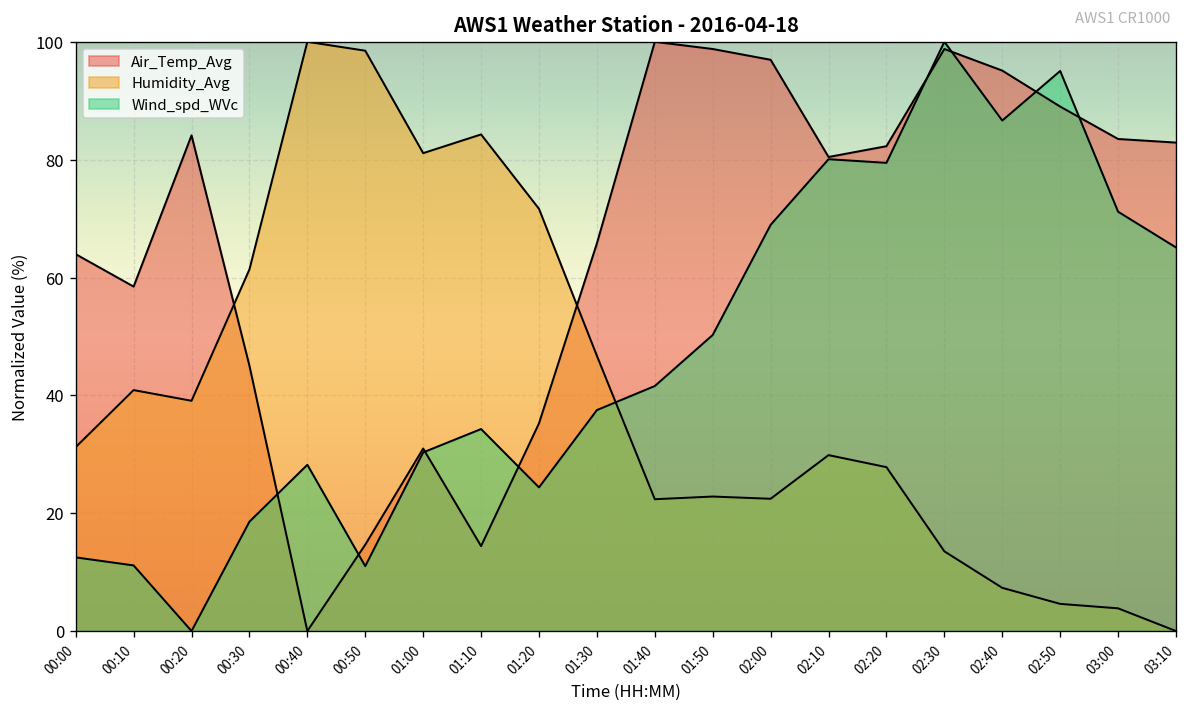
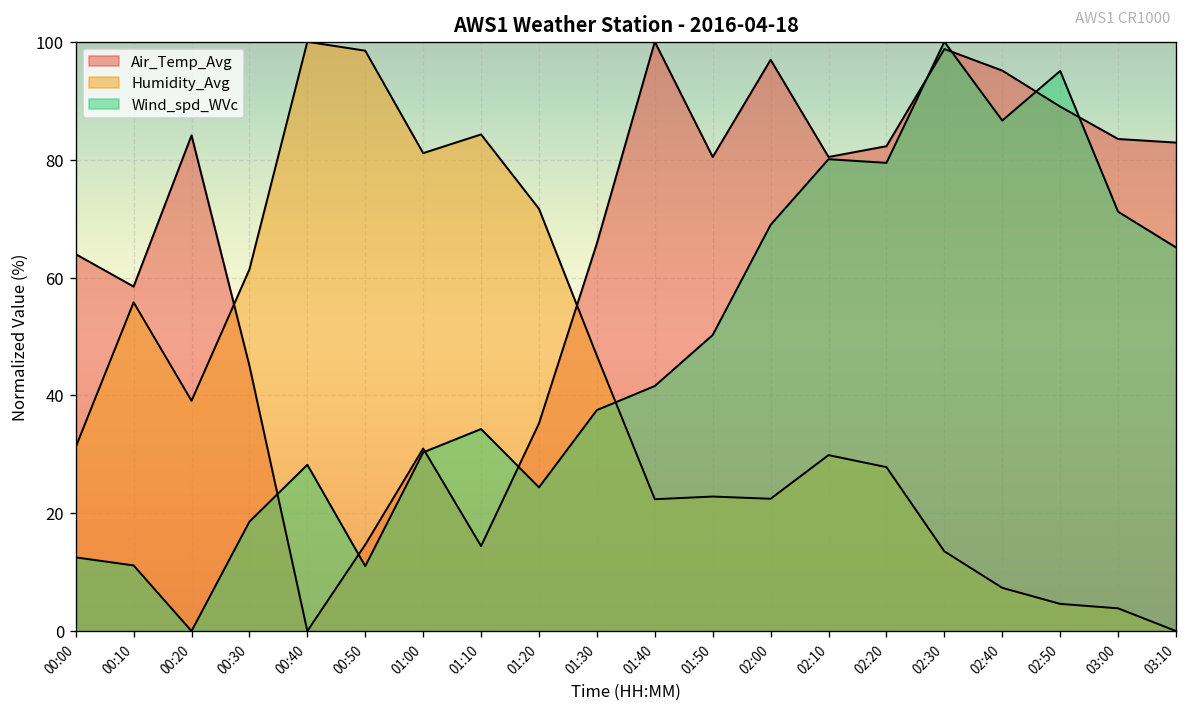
  {
    "Air_Temp_Avg": {
      "00:00": 64,
      "00:10": 58,
      "00:20": 84,
      "00:30": 45,
      "00:40": 0,
      "00:50": 15,
      "01:00": 31,
      "01:10": 14,
      "01:20": 35,
      "01:30": 66,
      "01:40": 100,
-     "01:50": 99,
+     "01:50": 80,
      "02:00": 97,
      "02:20": 82,
      "02:30": 99,
      "02:40": 95,
      "02:50": 89,
      "03:00": 84,
      "03:10": 83
    },
    "Humidity_Avg": {
      "00:00": 31,
-     "00:10": 41,
+     "00:10": 56,
      "00:20": 39,
      "00:30": 61,
      "00:40": 100,
      "00:50": 98,
      "01:00": 81,
      "01:10": 84,
      "01:20": 72,
      "01:30": 47,
      "01:40": 22,
      "01:50": 23,
      "02:00": 22,
      "02:10": 30,
      "02:20": 28,
      "02:30": 14,
      "02:40": 7,
      "02:50": 5,
      "03:00": 4,
      "03:10": 0
    },
    "Wind_spd_WVc": {
      "00:00": 13,
      "00:10": 11,
      "00:20": 0,
      "00:30": 19,
      "00:40": 28,
      "00:50": 11,
      "01:00": 30,
      "01:10": 34,
      "01:20": 24,
      "01:30": 37,
      "01:40": 42,
      "01:50": 50,
      "02:00": 69,
      "02:20": 79,
      "02:30": 100,
      "02:40": 87,
      "02:50": 95,
      "03:00": 71,
      "03:10": 65
    }
  }
